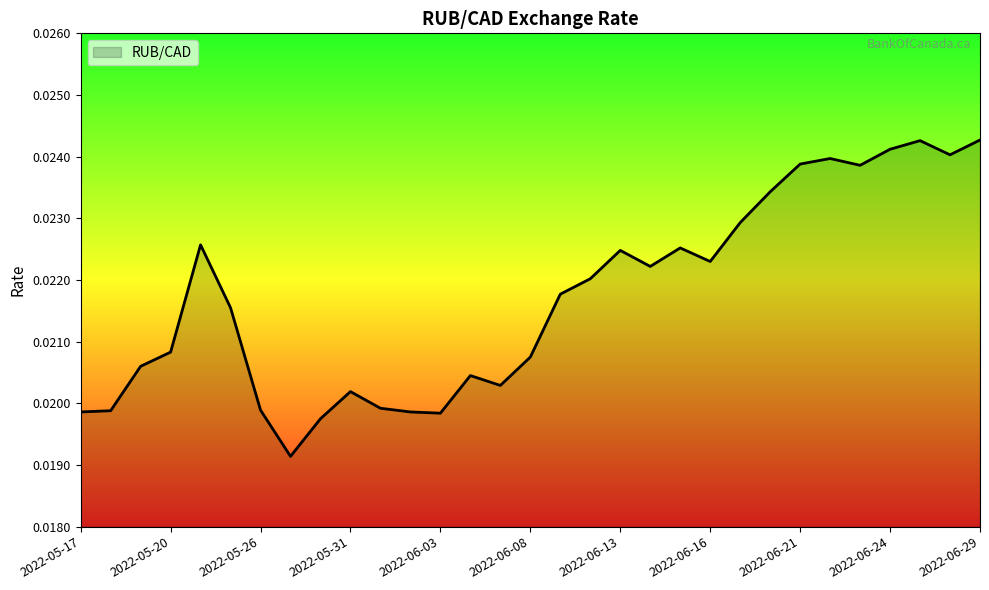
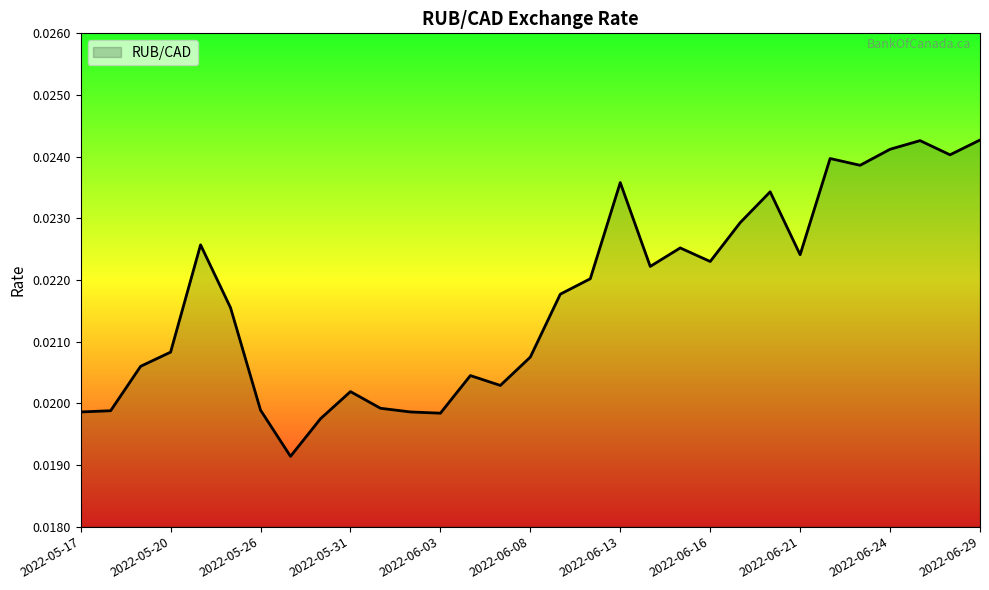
  {
    "2022-05-17": 0.0199,
    "2022-05-20": 0.0208,
    "2022-05-26": 0.0199,
    "2022-05-31": 0.0202,
    "2022-06-03": 0.0198,
    "2022-06-08": 0.0208,
-   "2022-06-13": 0.0225,
+   "2022-06-13": 0.0236,
    "2022-06-16": 0.0223,
-   "2022-06-21": 0.0239,
+   "2022-06-21": 0.0224,
    "2022-06-24": 0.0241,
    "2022-06-29": 0.0243
  }
